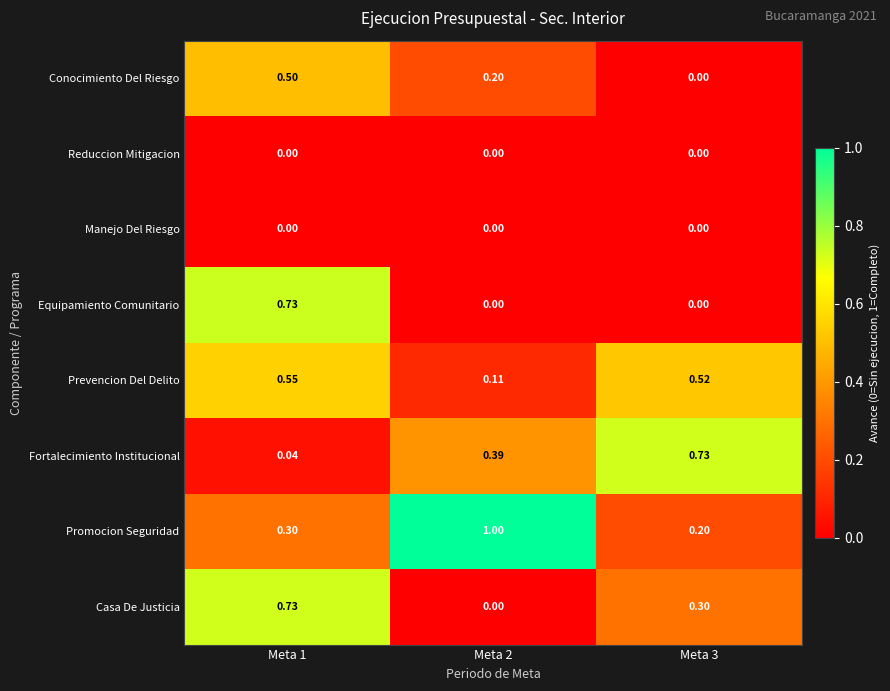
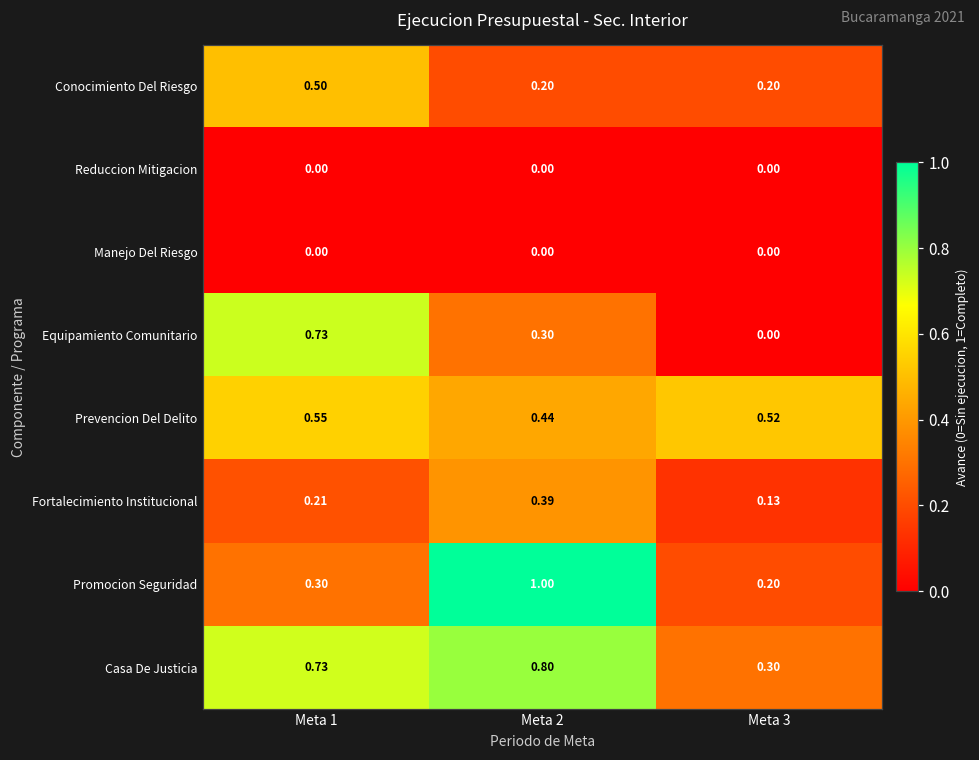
  {
    "Conocimiento Del Riesgo": {
      "Meta 1": 0.50,
      "Meta 2": 0.20,
-     "Meta 3": 0.00
+     "Meta 3": 0.20
    },
    "Reduccion Mitigacion": {
      "Meta 1": 0.00,
      "Meta 2": 0.00,
      "Meta 3": 0.00
    },
    "Manejo Del Riesgo": {
      "Meta 1": 0.00,
      "Meta 2": 0.00,
      "Meta 3": 0.00
    },
    "Equipamiento Comunitario": {
      "Meta 1": 0.73,
-     "Meta 2": 0.00,
+     "Meta 2": 0.30,
      "Meta 3": 0.00
    },
    "Prevencion Del Delito": {
      "Meta 1": 0.55,
-     "Meta 2": 0.11,
+     "Meta 2": 0.44,
      "Meta 3": 0.52
    },
    "Fortalecimiento Institucional": {
-     "Meta 1": 0.04,
+     "Meta 1": 0.21,
      "Meta 2": 0.39,
-     "Meta 3": 0.73
+     "Meta 3": 0.13
    },
    "Promocion Seguridad": {
      "Meta 1": 0.30,
      "Meta 2": 1.00,
      "Meta 3": 0.20
    },
    "Casa De Justicia": {
      "Meta 1": 0.73,
-     "Meta 2": 0.00,
+     "Meta 2": 0.80,
      "Meta 3": 0.30
    }
  }
